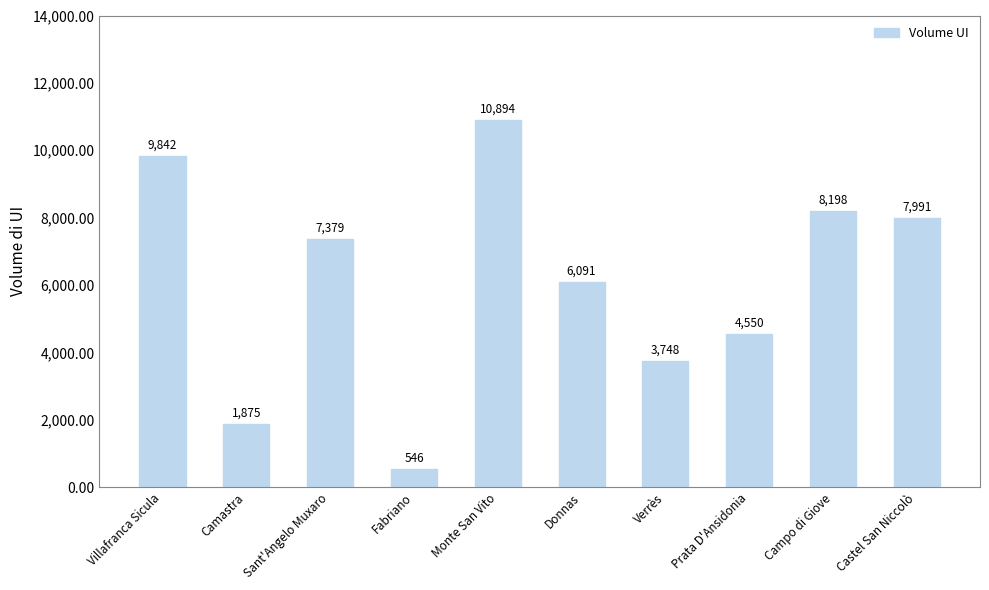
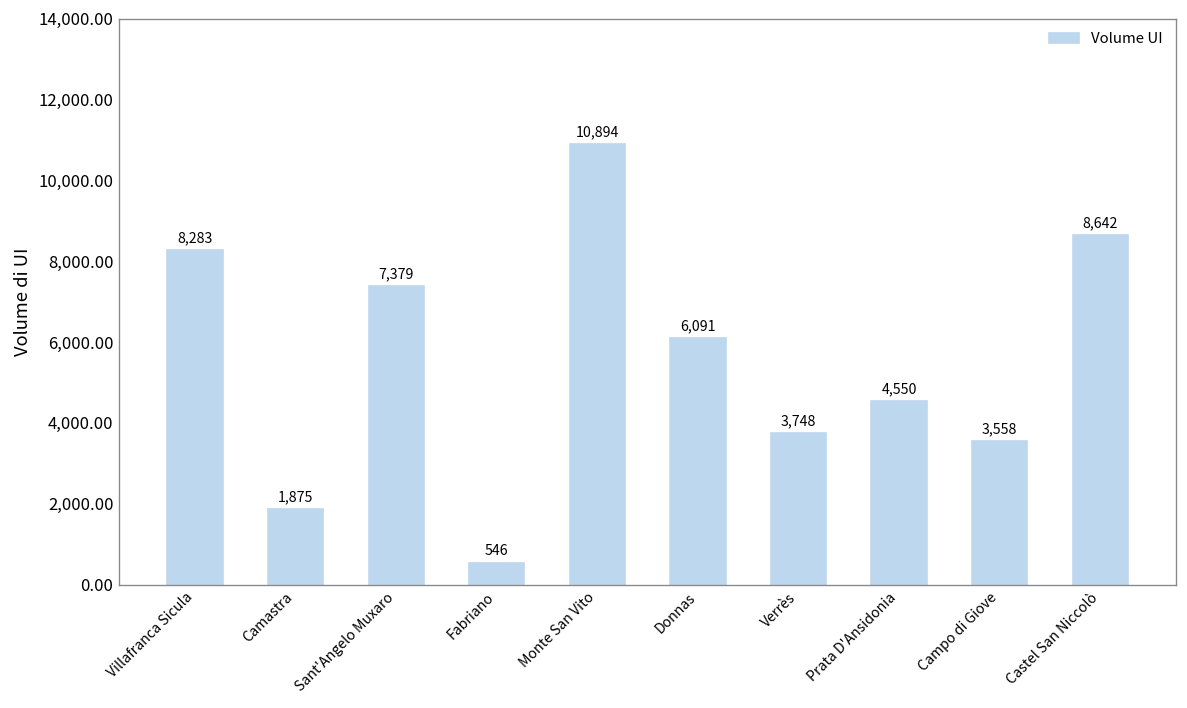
  {
-   "Villafranca Sicula": "9,842",
+   "Villafranca Sicula": "8,283",
    "Camastra": "1,875",
    "Sant'Angelo Muxaro": "7,379",
    "Fabriano": "546",
    "Monte San Vito": "10,894",
    "Donnas": "6,091",
    "Verrès": "3,748",
    "Prata D'Ansidonia": "4,550",
-   "Campo di Giove": "8,198",
-   "Castel San Niccolò": "7,991"
+   "Campo di Giove": "3,558",
+   "Castel San Niccolò": "8,642"
  }
